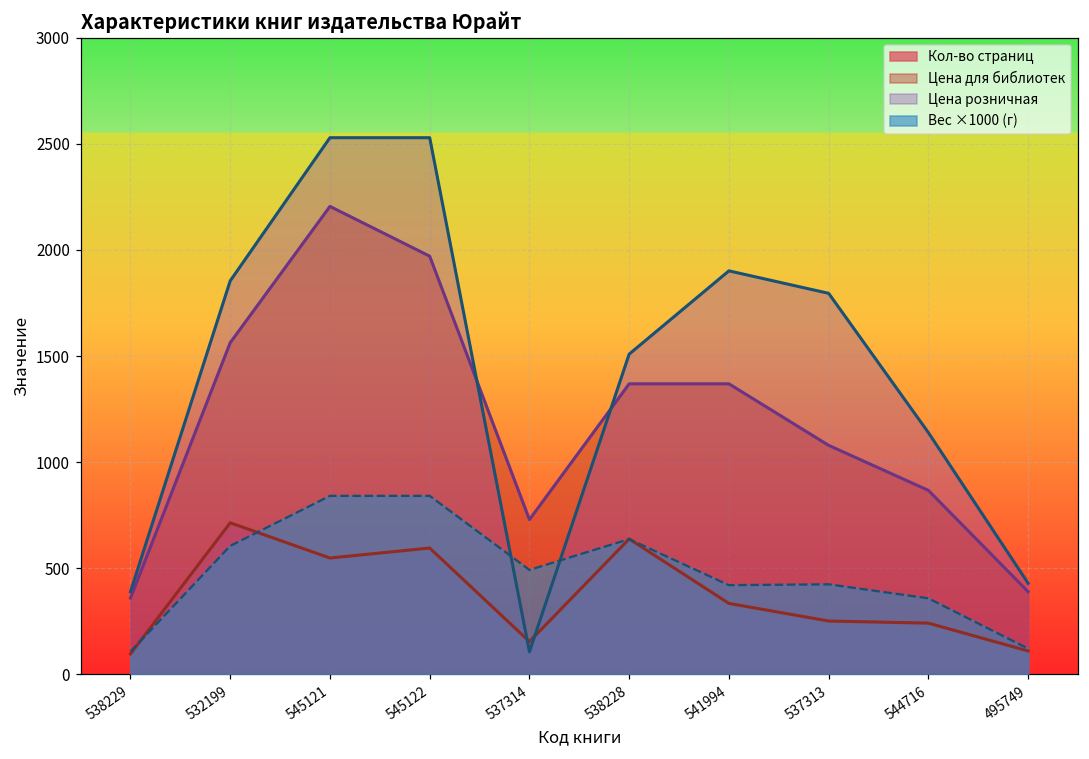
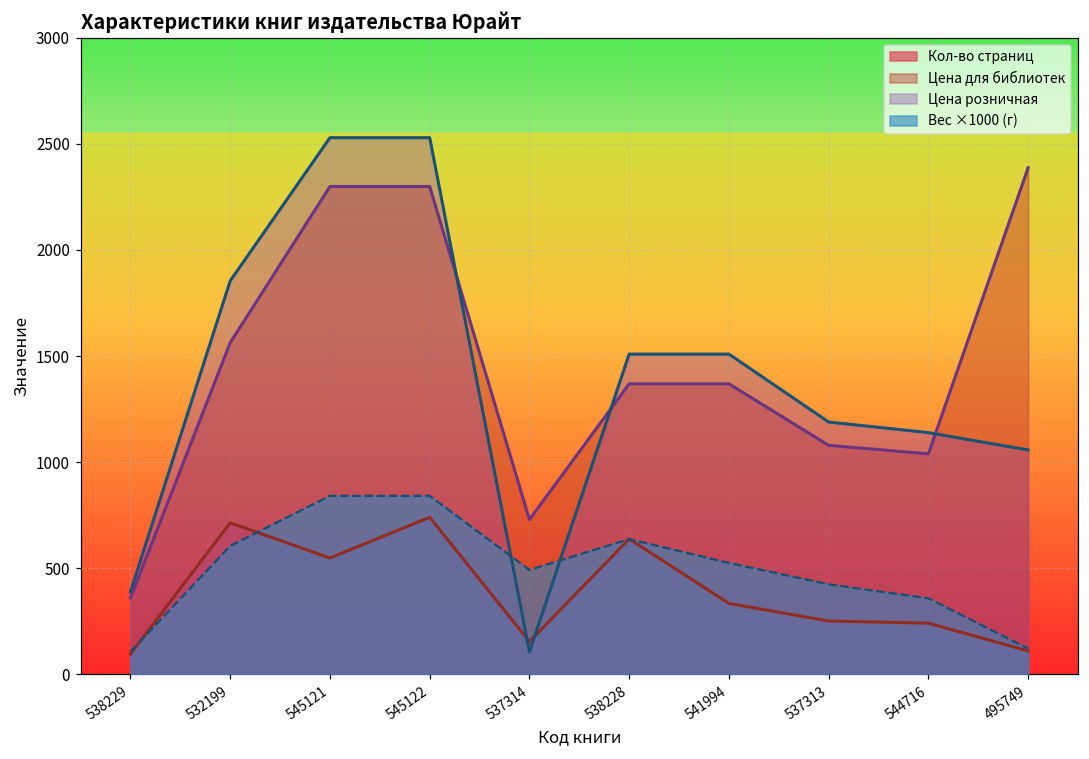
  {
    "Кол-во страниц": {
      "532199": 710,
      "545121": 550,
-     "545122": 600,
+     "545122": 740,
      "537314": 150,
      "541994": 330,
      "537313": 250,
      "544716": 240
    },
    "Цена для библиотек": {
      "538229": 360,
      "532199": 1560,
-     "545121": 2210,
-     "545122": 1970,
+     "545121": 2300,
+     "545122": 2300,
      "537314": 730,
      "538228": 1370,
      "541994": 1370,
      "537313": 1080,
-     "544716": 870,
-     "495749": 390
+     "544716": 1040,
+     "495749": 2390
    },
    "Цена розничная": {
      "538229": 390,
      "532199": 1850,
      "545121": 2530,
      "545122": 2530,
      "537314": 110,
      "538228": 1510,
-     "541994": 1900,
-     "537313": 1800,
+     "541994": 1510,
+     "537313": 1190,
      "544716": 1140,
-     "495749": 430
+     "495749": 1060
    },
    "Вес ×1000 (г)": {
      "532199": 610,
      "545121": 840,
      "545122": 840,
      "537314": 490,
-     "541994": 420,
+     "541994": 530,
      "537313": 420,
      "544716": 360
    }
  }
